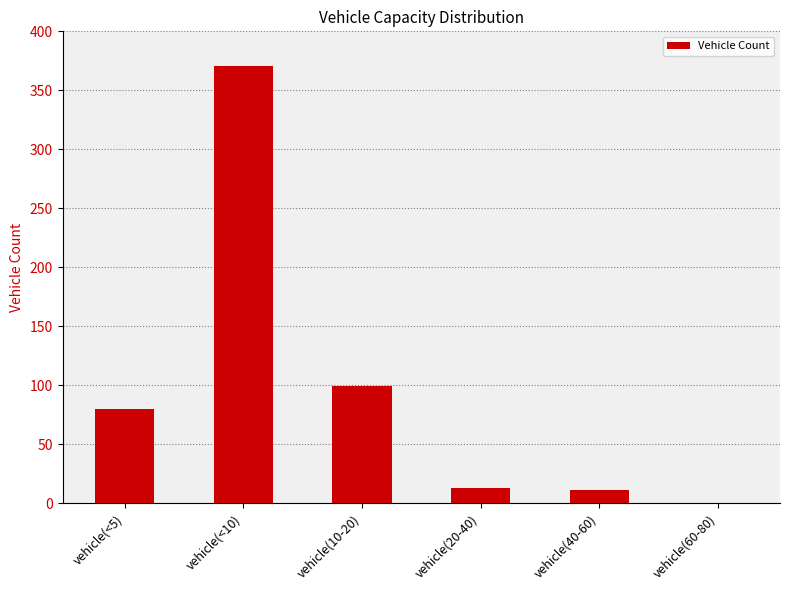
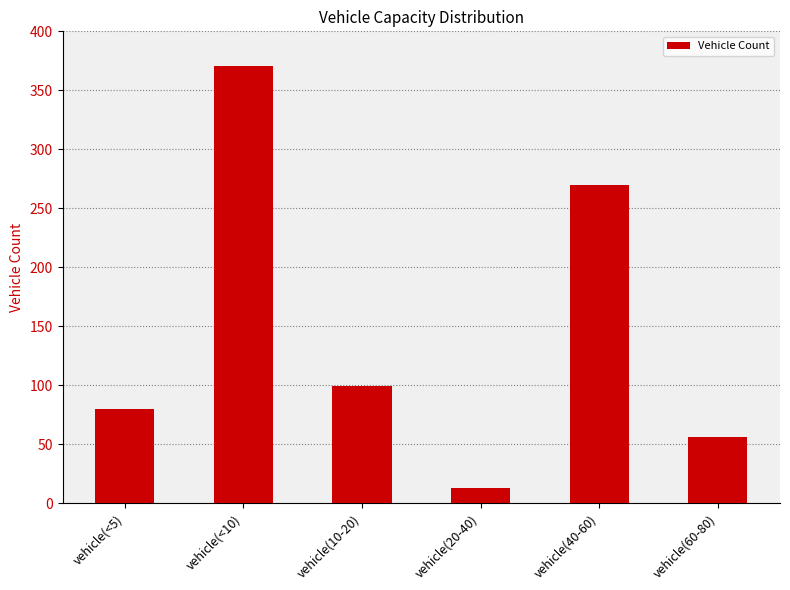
  {
    "vehicle(<5)": 80,
    "vehicle(<10)": 371,
    "vehicle(10-20)": 99,
    "vehicle(20-40)": 13,
-   "vehicle(40-60)": 11,
-   "vehicle(60-80)": 0
+   "vehicle(40-60)": 270,
+   "vehicle(60-80)": 56
  }
